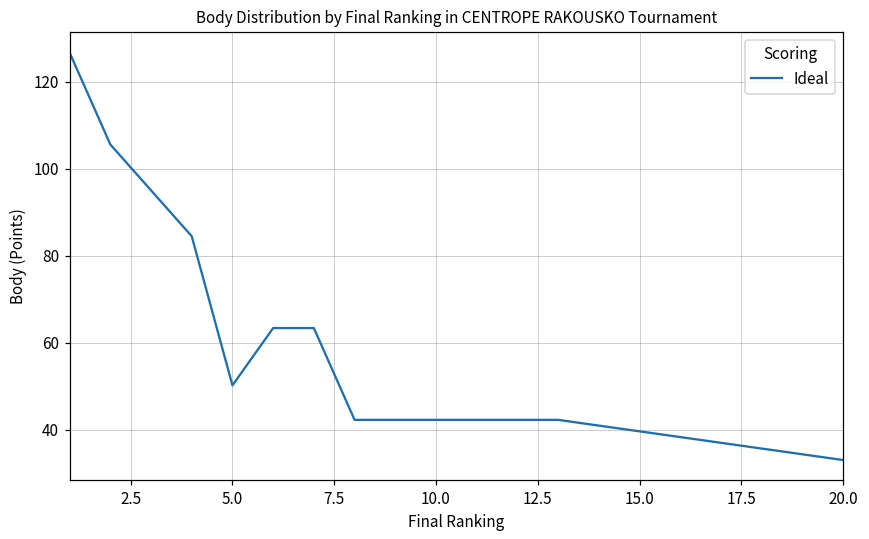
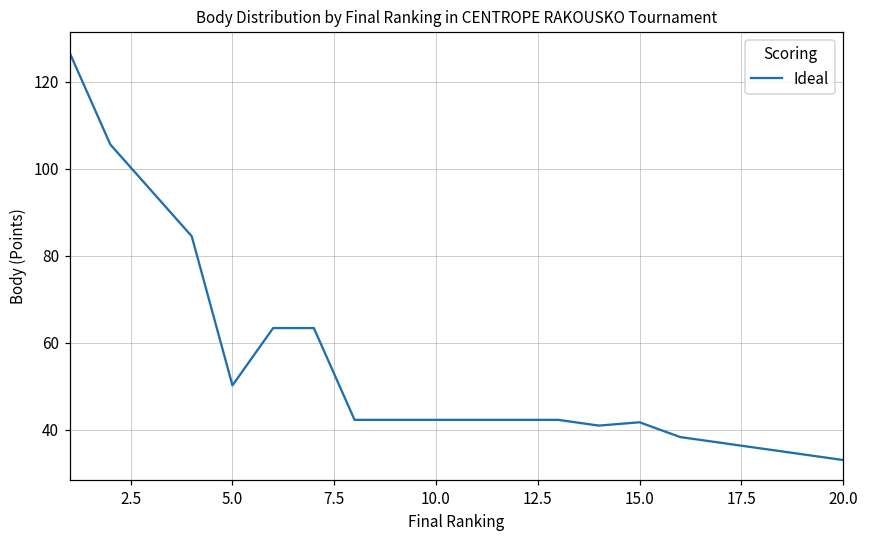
  {
    "5.0": 50,
    "10.0": 42,
-   "15.0": 40,
+   "15.0": 42,
    "20.0": 33
  }
